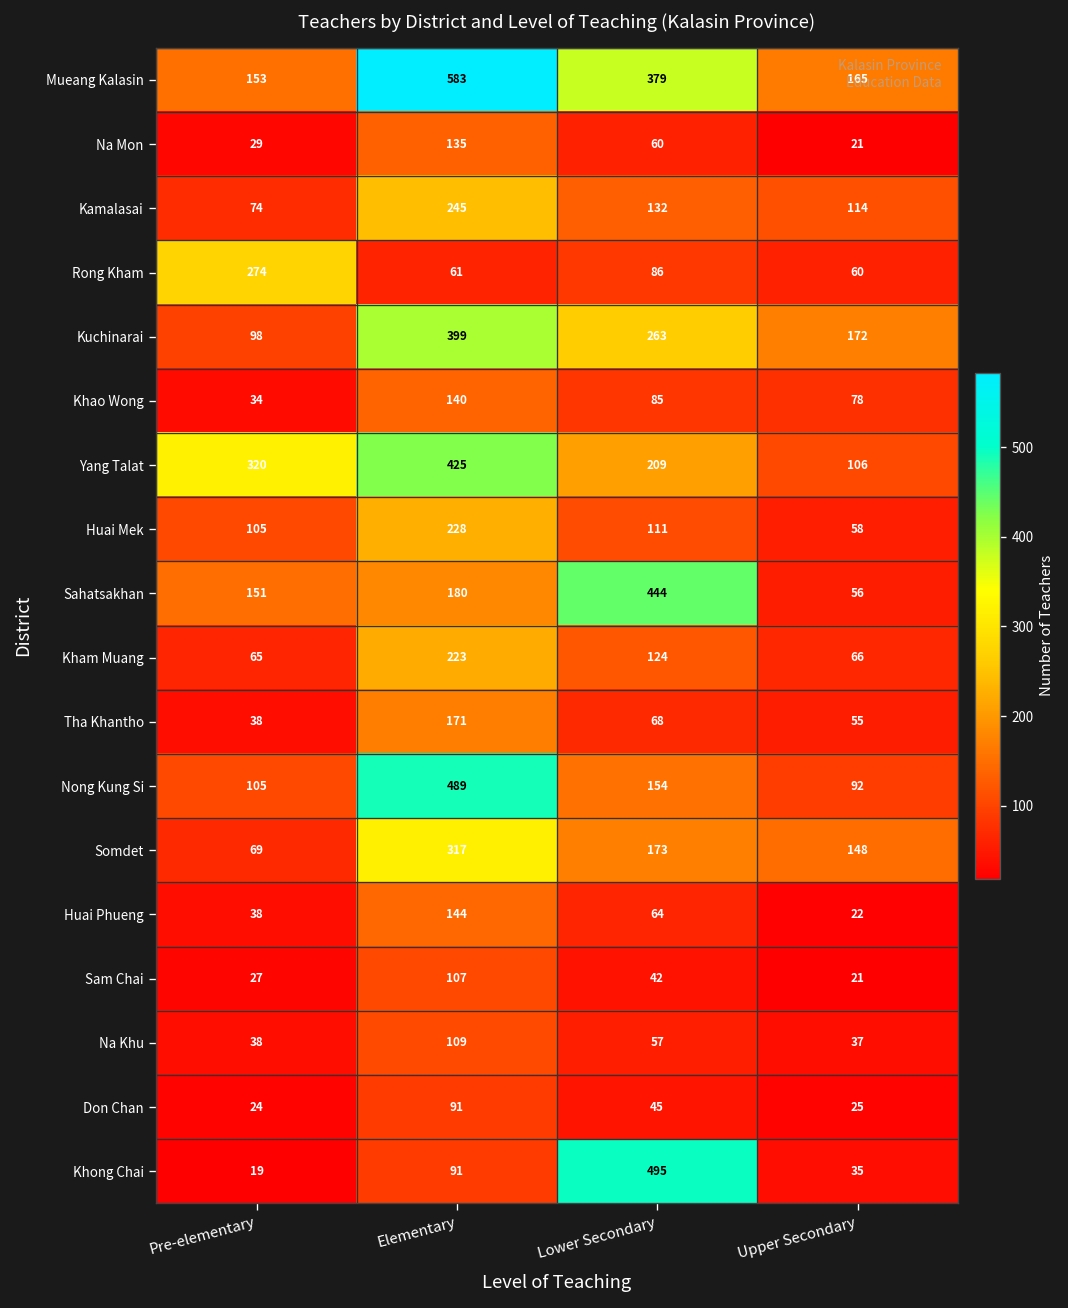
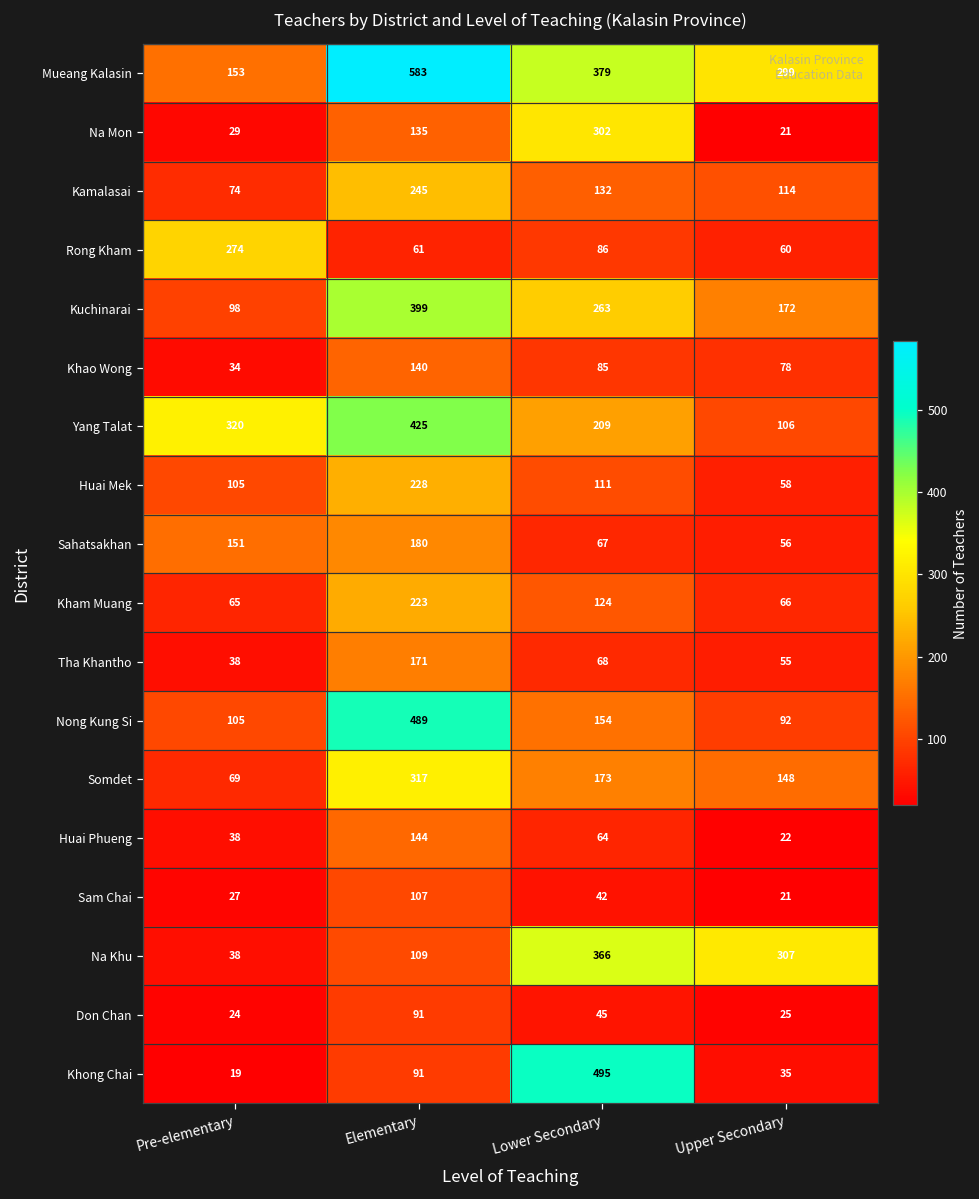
  {
    "Mueang Kalasin": {
      "Pre-elementary": 153,
      "Elementary": 583,
      "Lower Secondary": 379,
-     "Upper Secondary": 165
+     "Upper Secondary": 299
    },
    "Na Mon": {
      "Pre-elementary": 29,
      "Elementary": 135,
-     "Lower Secondary": 60,
+     "Lower Secondary": 302,
      "Upper Secondary": 21
    },
    "Kamalasai": {
      "Pre-elementary": 74,
      "Elementary": 245,
      "Lower Secondary": 132,
      "Upper Secondary": 114
    },
    "Rong Kham": {
      "Pre-elementary": 274,
      "Elementary": 61,
      "Lower Secondary": 86,
      "Upper Secondary": 60
    },
    "Kuchinarai": {
      "Pre-elementary": 98,
      "Elementary": 399,
      "Lower Secondary": 263,
      "Upper Secondary": 172
    },
    "Khao Wong": {
      "Pre-elementary": 34,
      "Elementary": 140,
      "Lower Secondary": 85,
      "Upper Secondary": 78
    },
    "Yang Talat": {
      "Pre-elementary": 320,
      "Elementary": 425,
      "Lower Secondary": 209,
      "Upper Secondary": 106
    },
    "Huai Mek": {
      "Pre-elementary": 105,
      "Elementary": 228,
      "Lower Secondary": 111,
      "Upper Secondary": 58
    },
    "Sahatsakhan": {
      "Pre-elementary": 151,
      "Elementary": 180,
-     "Lower Secondary": 444,
+     "Lower Secondary": 67,
      "Upper Secondary": 56
    },
    "Kham Muang": {
      "Pre-elementary": 65,
      "Elementary": 223,
      "Lower Secondary": 124,
      "Upper Secondary": 66
    },
    "Tha Khantho": {
      "Pre-elementary": 38,
      "Elementary": 171,
      "Lower Secondary": 68,
      "Upper Secondary": 55
    },
    "Nong Kung Si": {
      "Pre-elementary": 105,
      "Elementary": 489,
      "Lower Secondary": 154,
      "Upper Secondary": 92
    },
    "Somdet": {
      "Pre-elementary": 69,
      "Elementary": 317,
      "Lower Secondary": 173,
      "Upper Secondary": 148
    },
    "Huai Phueng": {
      "Pre-elementary": 38,
      "Elementary": 144,
      "Lower Secondary": 64,
      "Upper Secondary": 22
    },
    "Sam Chai": {
      "Pre-elementary": 27,
      "Elementary": 107,
      "Lower Secondary": 42,
      "Upper Secondary": 21
    },
    "Na Khu": {
      "Pre-elementary": 38,
      "Elementary": 109,
-     "Lower Secondary": 57,
-     "Upper Secondary": 37
+     "Lower Secondary": 366,
+     "Upper Secondary": 307
    },
    "Don Chan": {
      "Pre-elementary": 24,
      "Elementary": 91,
      "Lower Secondary": 45,
      "Upper Secondary": 25
    },
    "Khong Chai": {
      "Pre-elementary": 19,
      "Elementary": 91,
      "Lower Secondary": 495,
      "Upper Secondary": 35
    }
  }
